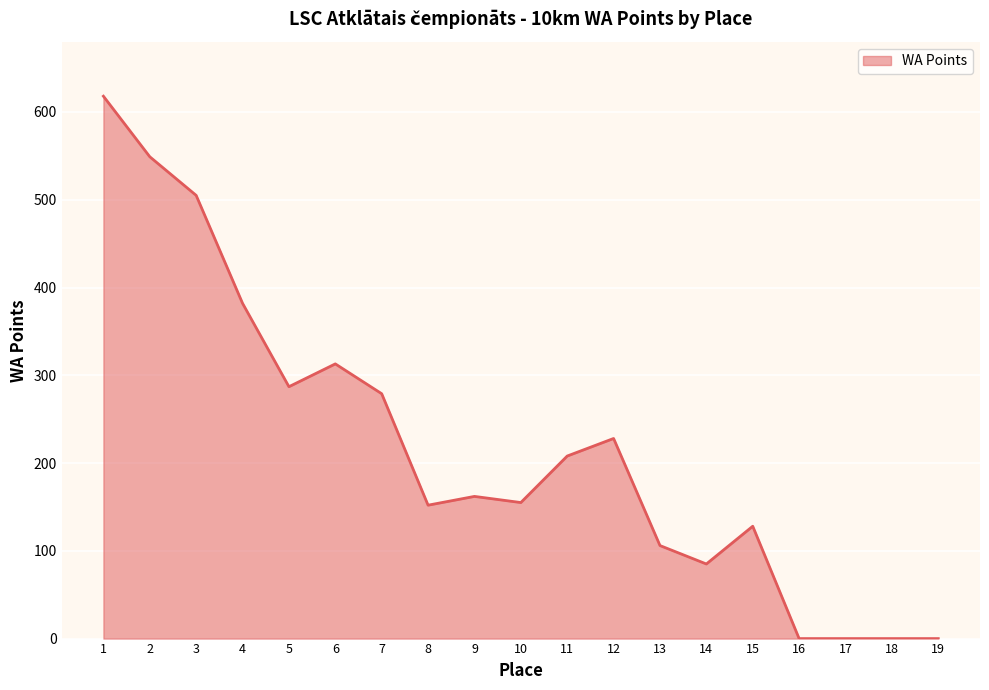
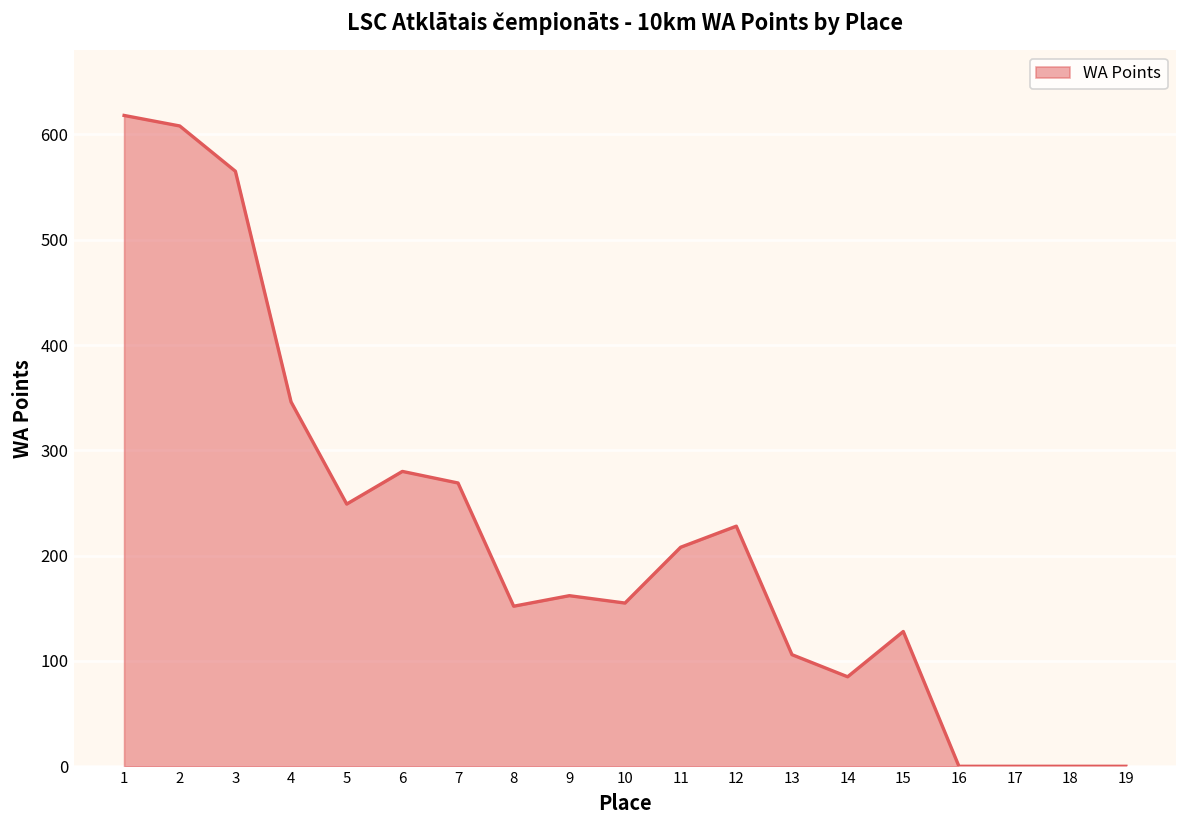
  {
    "1": 620,
-   "2": 550,
-   "3": 510,
-   "4": 380,
-   "5": 290,
-   "6": 310,
-   "7": 280,
+   "2": 610,
+   "3": 570,
+   "4": 350,
+   "5": 250,
+   "6": 280,
+   "7": 270,
    "8": 150,
    "9": 160,
    "10": 160,
    "11": 210,
    "12": 230,
    "13": 110,
    "14": 90,
    "15": 130,
    "16": 0,
    "17": 0,
    "18": 0,
    "19": 0
  }
